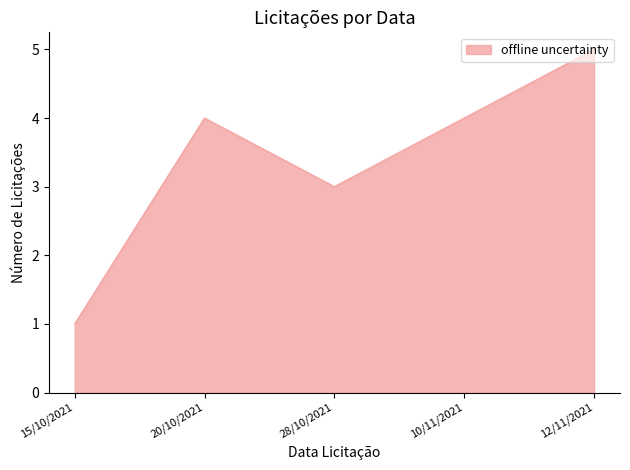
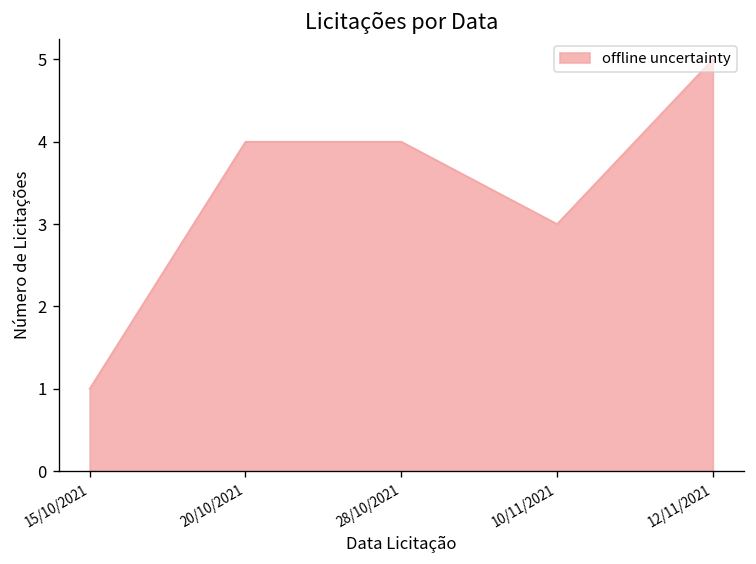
  {
    "15/10/2021": 1,
    "20/10/2021": 4,
-   "28/10/2021": 3,
-   "10/11/2021": 4
+   "28/10/2021": 4,
+   "10/11/2021": 3
  }
